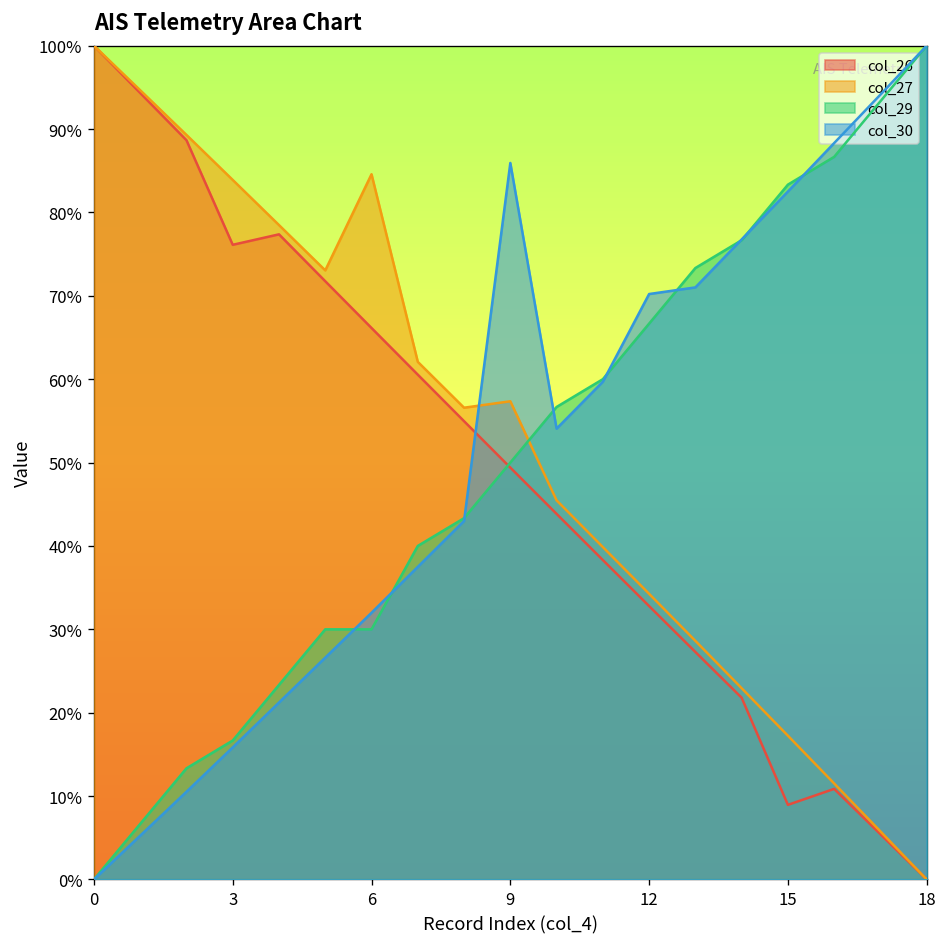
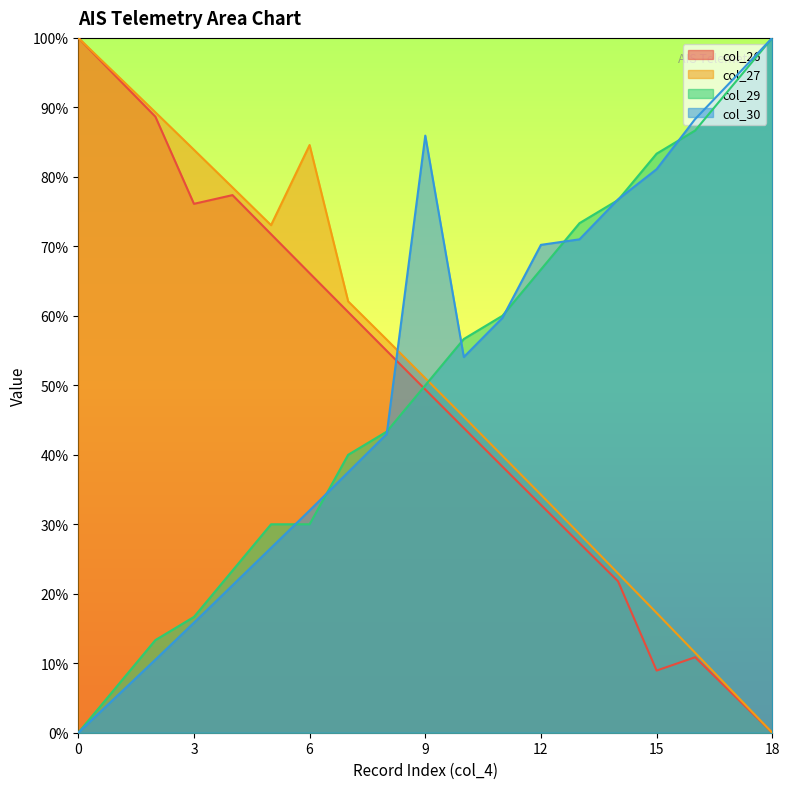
  {
    "col_26": {
      "3": "76%",
      "6": "66%",
      "9": "49%",
      "12": "33%",
      "15": "9%"
    },
    "col_27": {
      "3": "84%",
      "6": "85%",
-     "9": "57%",
+     "9": "51%",
      "12": "34%",
      "15": "17%"
    },
    "col_29": {
      "3": "17%",
      "6": "30%",
      "9": "50%",
      "12": "67%",
      "15": "83%"
    },
    "col_30": {
      "3": "16%",
      "6": "32%",
      "9": "86%",
      "12": "70%",
-     "15": "83%"
+     "15": "81%"
    }
  }
